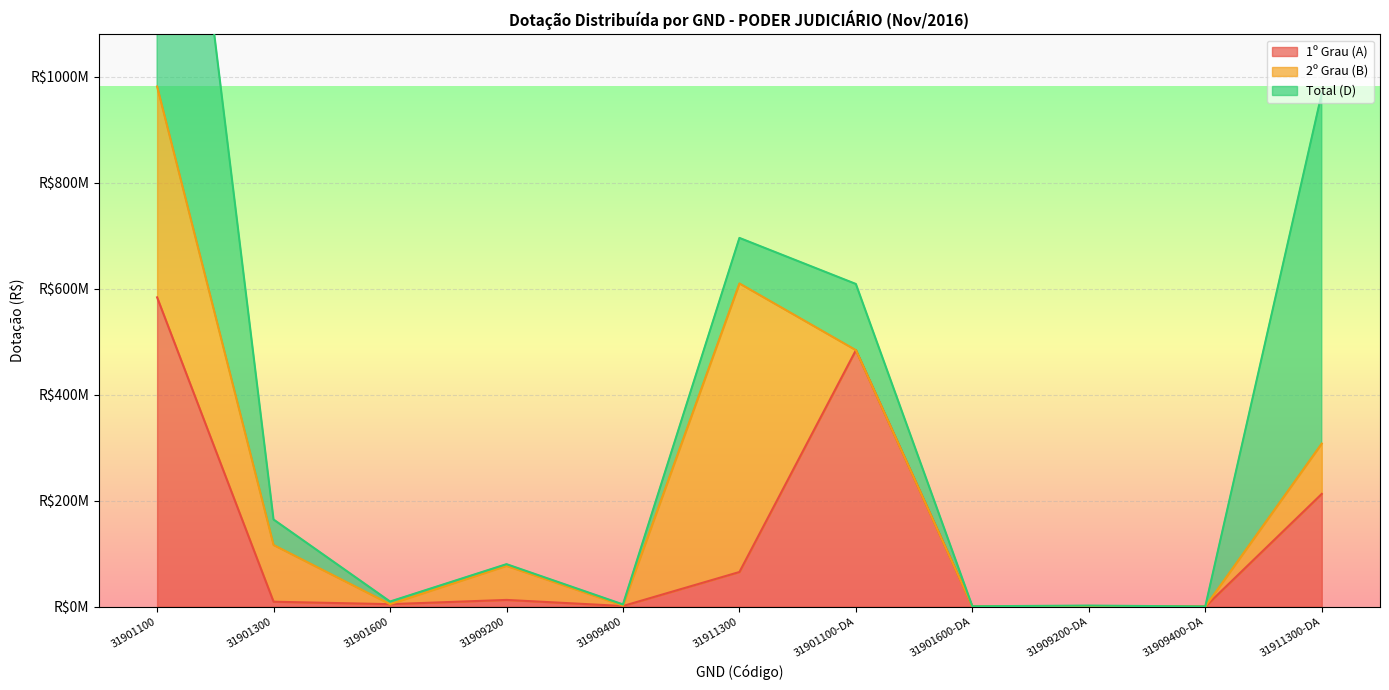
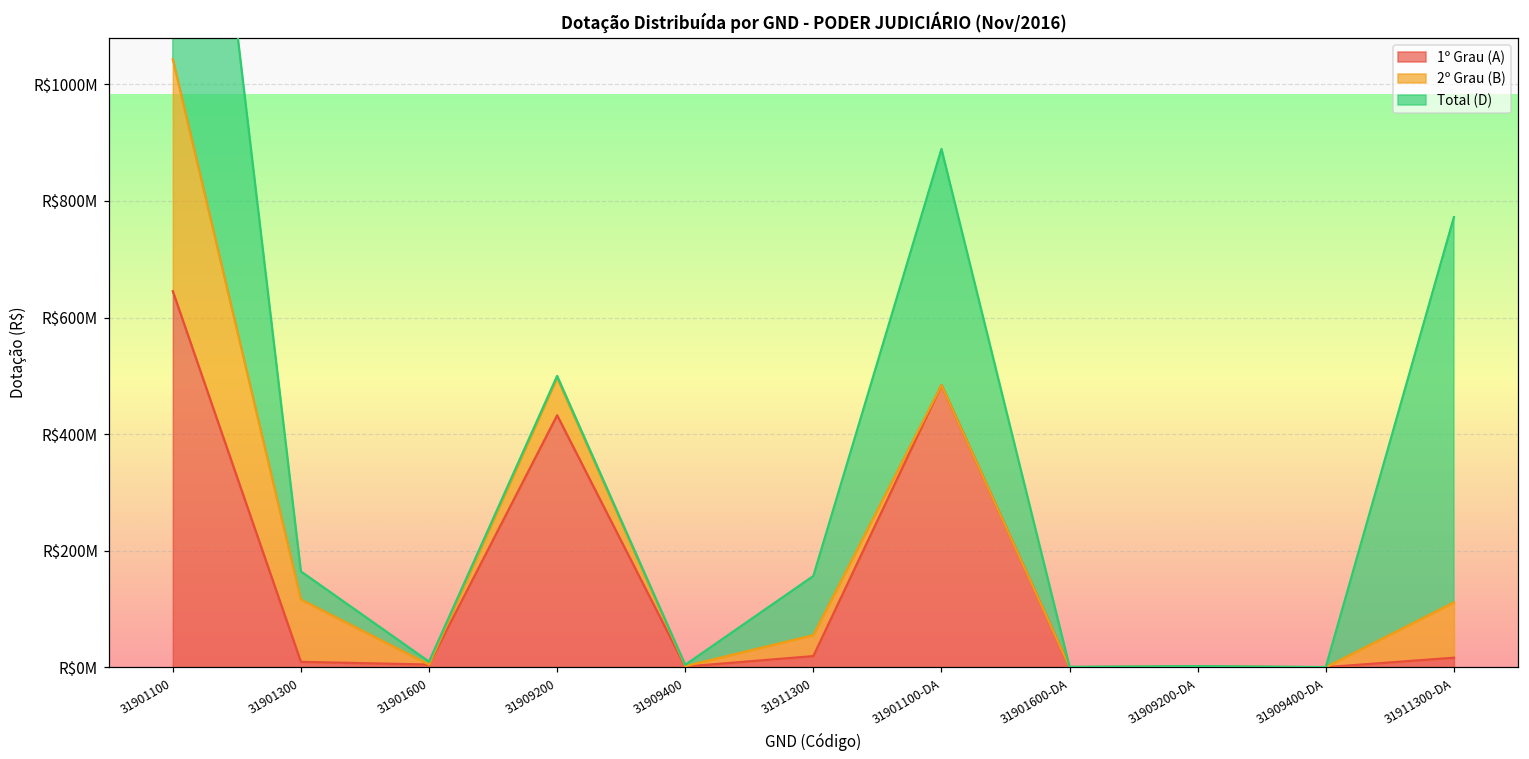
  {
    "1º Grau (A)": {
-     "31901100": "R$580000000",
+     "31901100": "R$650000000",
      "31901300": "R$10000000",
-     "31909200": "R$10000000",
-     "31911300": "R$70000000",
-     "31911300-DA": "R$210000000"
+     "31909200": "R$430000000",
+     "31911300": "R$20000000",
+     "31911300-DA": "R$20000000"
    },
    "2º Grau (B)": {
      "31901100": "R$400000000",
      "31901300": "R$110000000",
-     "31911300": "R$540000000",
+     "31911300": "R$40000000",
      "31911300-DA": "R$90000000"
    },
    "Total (D)": {
      "31901300": "R$50000000",
      "31901600": "R$0",
-     "31911300": "R$90000000",
-     "31901100-DA": "R$120000000"
+     "31911300": "R$100000000",
+     "31901100-DA": "R$410000000"
    }
  }
